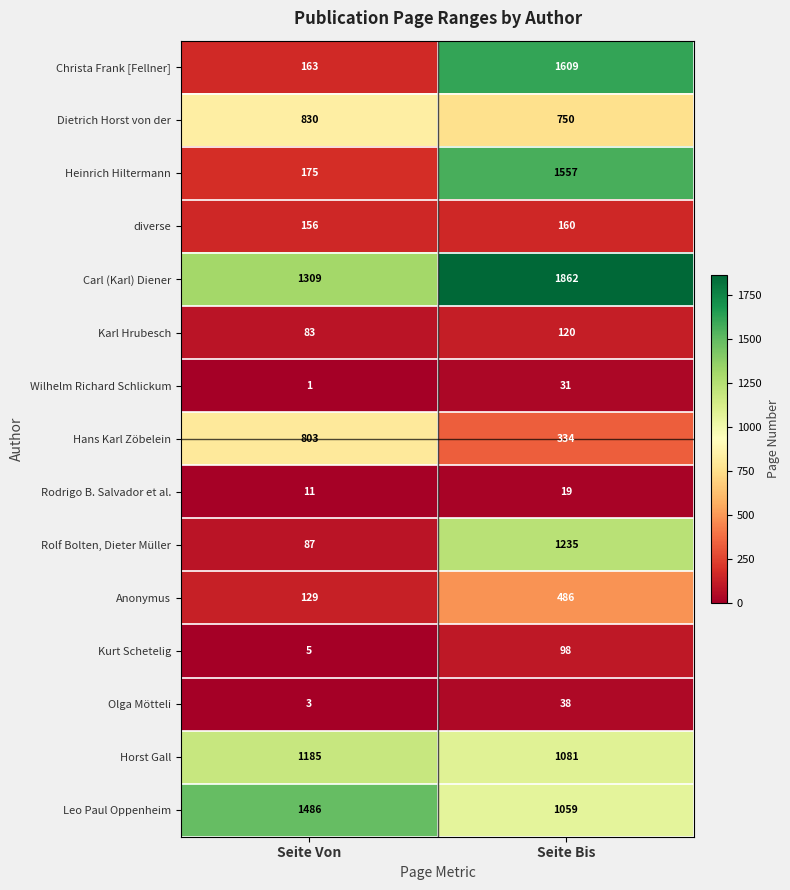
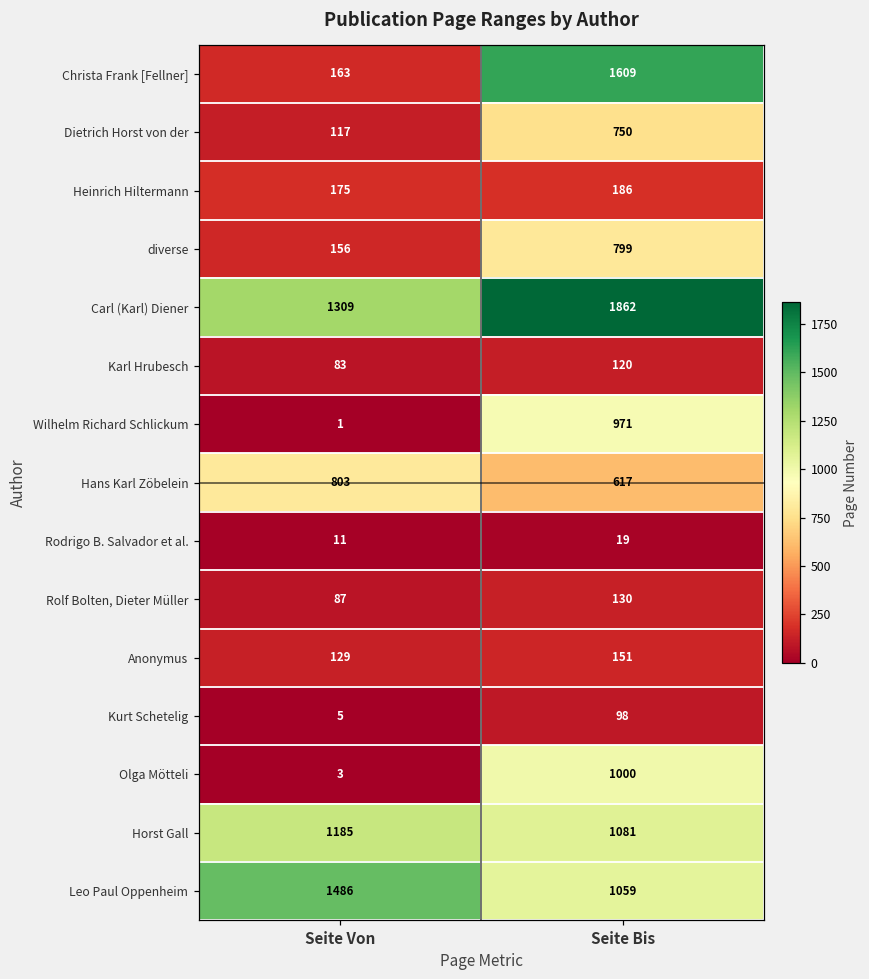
  {
    "Christa Frank [Fellner]": {
      "Seite Von": 163,
      "Seite Bis": 1609
    },
    "Dietrich Horst von der": {
-     "Seite Von": 830,
+     "Seite Von": 117,
      "Seite Bis": 750
    },
    "Heinrich Hiltermann": {
      "Seite Von": 175,
-     "Seite Bis": 1557
+     "Seite Bis": 186
    },
    "diverse": {
      "Seite Von": 156,
-     "Seite Bis": 160
+     "Seite Bis": 799
    },
    "Carl (Karl) Diener": {
      "Seite Von": 1309,
      "Seite Bis": 1862
    },
    "Karl Hrubesch": {
      "Seite Von": 83,
      "Seite Bis": 120
    },
    "Wilhelm Richard Schlickum": {
      "Seite Von": 1,
-     "Seite Bis": 31
+     "Seite Bis": 971
    },
    "Hans Karl Zöbelein": {
      "Seite Von": 803,
-     "Seite Bis": 334
+     "Seite Bis": 617
    },
    "Rodrigo B. Salvador et al.": {
      "Seite Von": 11,
      "Seite Bis": 19
    },
    "Rolf Bolten, Dieter Müller": {
      "Seite Von": 87,
-     "Seite Bis": 1235
+     "Seite Bis": 130
    },
    "Anonymus": {
      "Seite Von": 129,
-     "Seite Bis": 486
+     "Seite Bis": 151
    },
    "Kurt Schetelig": {
      "Seite Von": 5,
      "Seite Bis": 98
    },
    "Olga Mötteli": {
      "Seite Von": 3,
-     "Seite Bis": 38
+     "Seite Bis": 1000
    },
    "Horst Gall": {
      "Seite Von": 1185,
      "Seite Bis": 1081
    },
    "Leo Paul Oppenheim": {
      "Seite Von": 1486,
      "Seite Bis": 1059
    }
  }
